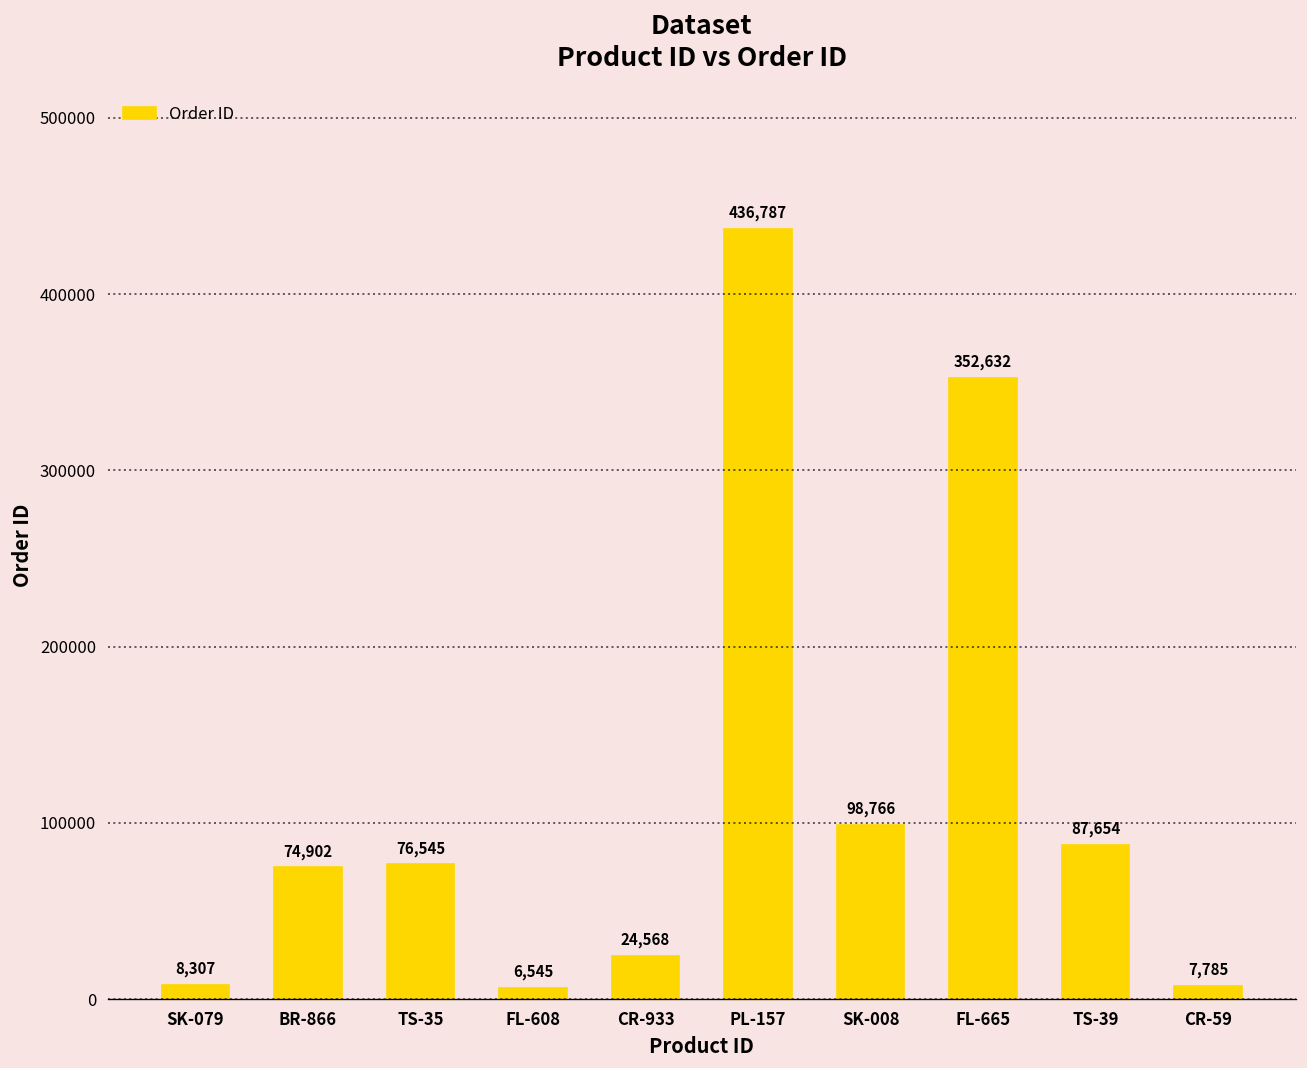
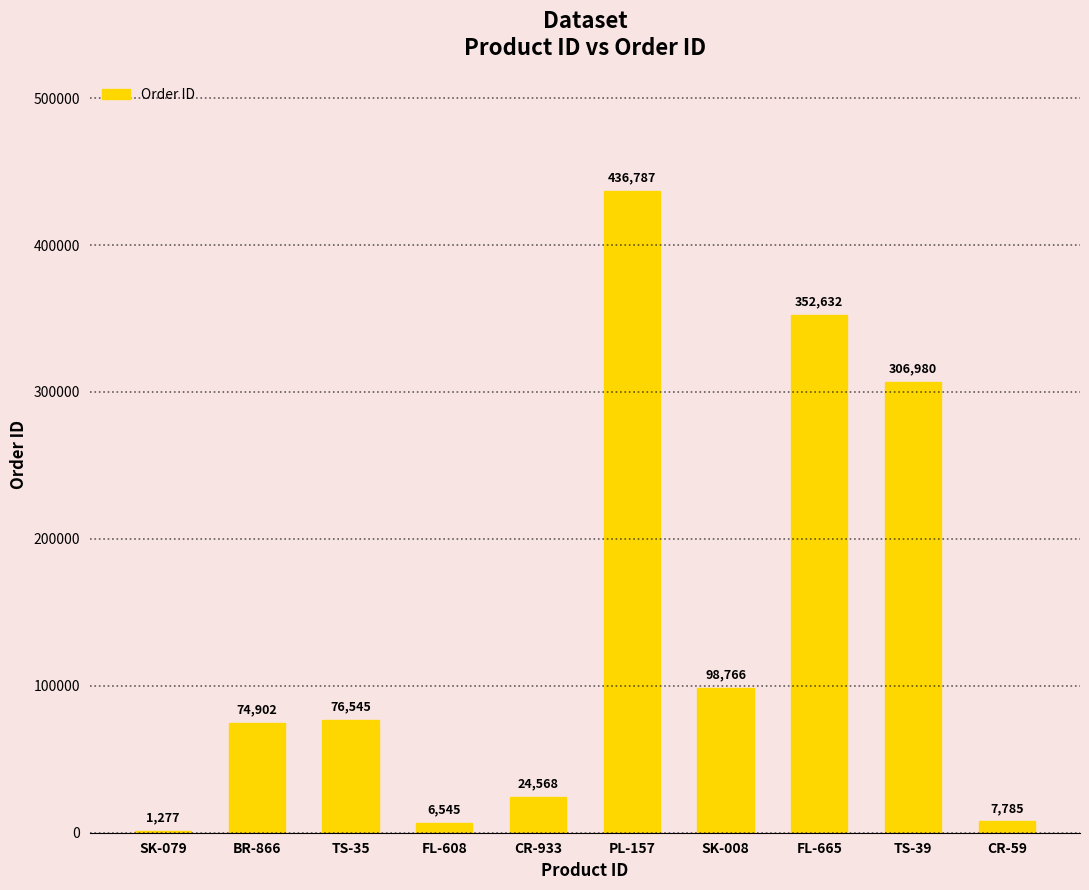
  {
-   "SK-079": "8,307",
+   "SK-079": "1,277",
    "BR-866": "74,902",
    "TS-35": "76,545",
    "FL-608": "6,545",
    "CR-933": "24,568",
    "PL-157": "436,787",
    "SK-008": "98,766",
    "FL-665": "352,632",
-   "TS-39": "87,654",
+   "TS-39": "306,980",
    "CR-59": "7,785"
  }
